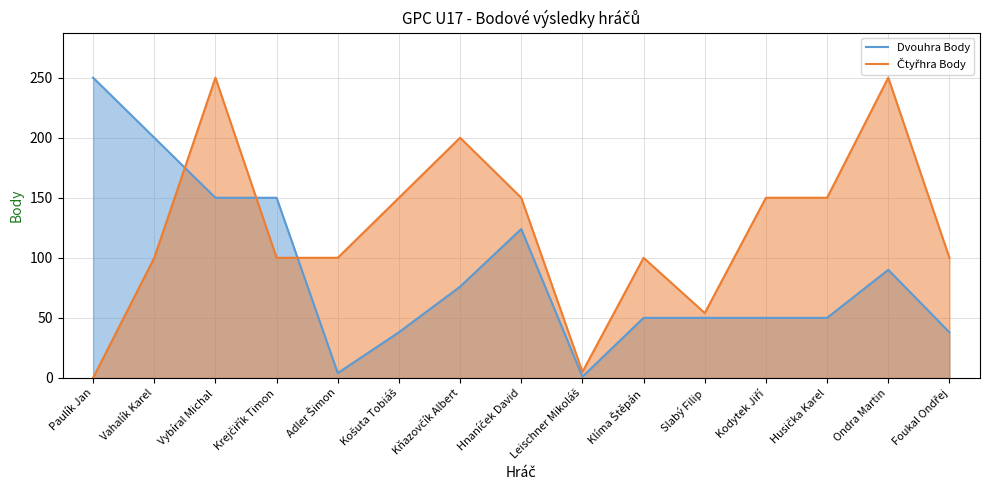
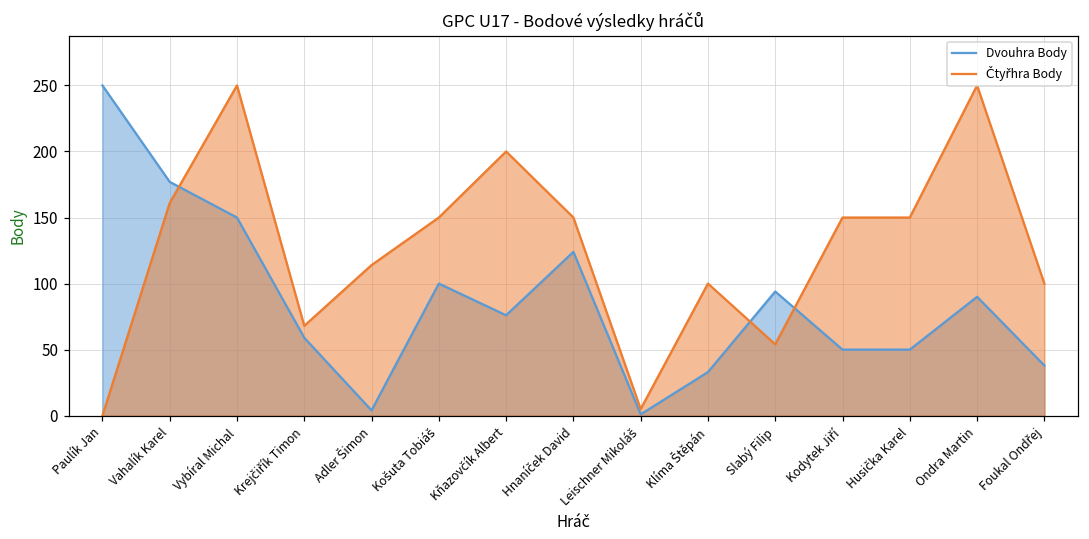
  {
    "Dvouhra Body": {
      "Paulík Jan": 250,
-     "Vahalík Karel": 200,
+     "Vahalík Karel": 177,
      "Vybíral Michal": 150,
-     "Krejčiřík Timon": 150,
+     "Krejčiřík Timon": 59,
      "Adler Šimon": 4,
-     "Košuta Tobiáš": 38,
+     "Košuta Tobiáš": 100,
      "Kňazovčík Albert": 76,
      "Hnaníček David": 124,
      "Leischner Mikoláš": 1,
-     "Klíma Štěpán": 50,
-     "Slabý Filip": 50,
+     "Klíma Štěpán": 33,
+     "Slabý Filip": 94,
      "Kodytek Jiří": 50,
      "Husička Karel": 50,
      "Ondra Martin": 90,
      "Foukal Ondřej": 38
    },
    "Čtyřhra Body": {
      "Paulík Jan": 0,
-     "Vahalík Karel": 100,
+     "Vahalík Karel": 161,
      "Vybíral Michal": 250,
-     "Krejčiřík Timon": 100,
-     "Adler Šimon": 100,
+     "Krejčiřík Timon": 68,
+     "Adler Šimon": 114,
      "Košuta Tobiáš": 150,
      "Kňazovčík Albert": 200,
      "Hnaníček David": 150,
      "Leischner Mikoláš": 5,
      "Klíma Štěpán": 100,
      "Slabý Filip": 54,
      "Kodytek Jiří": 150,
      "Husička Karel": 150,
      "Ondra Martin": 250,
      "Foukal Ondřej": 100
    }
  }
